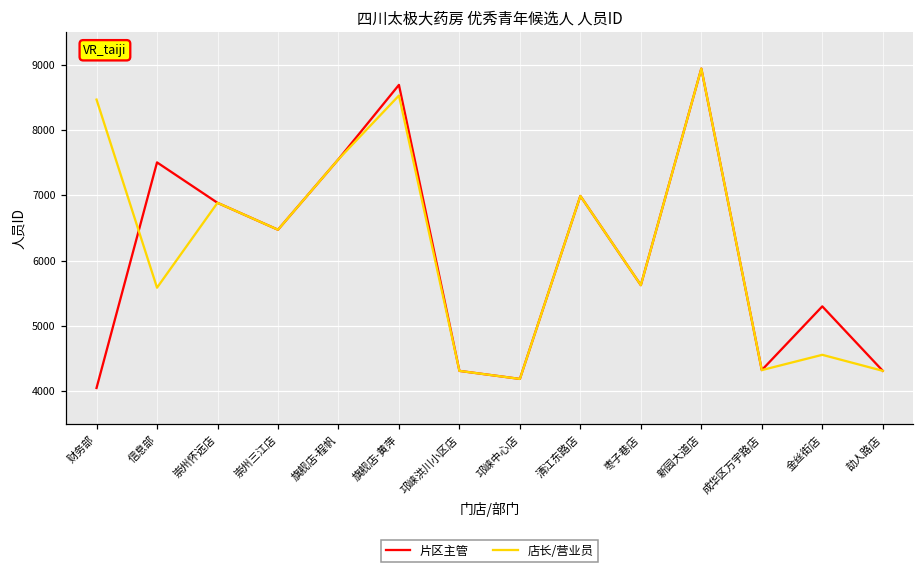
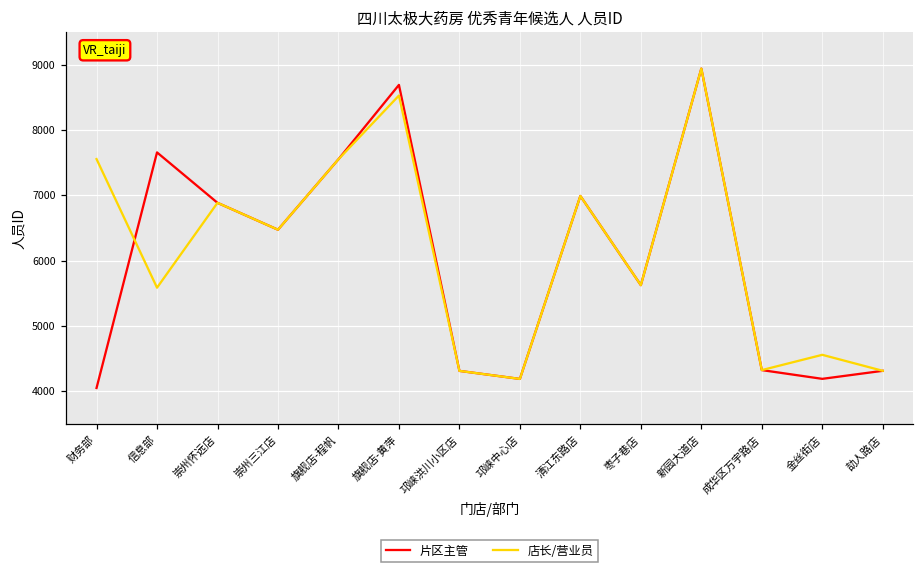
  {
    "片区主管": {
      "财务部": 4000,
-     "信息部": 7500,
+     "信息部": 7700,
      "旗舰店-黄萍": 8700,
-     "金丝街店": 5300
+     "金丝街店": 4200
    },
    "店长/营业员": {
-     "财务部": 8500,
+     "财务部": 7600,
      "信息部": 5600,
      "旗舰店-黄萍": 8500,
      "金丝街店": 4600
    }
  }
